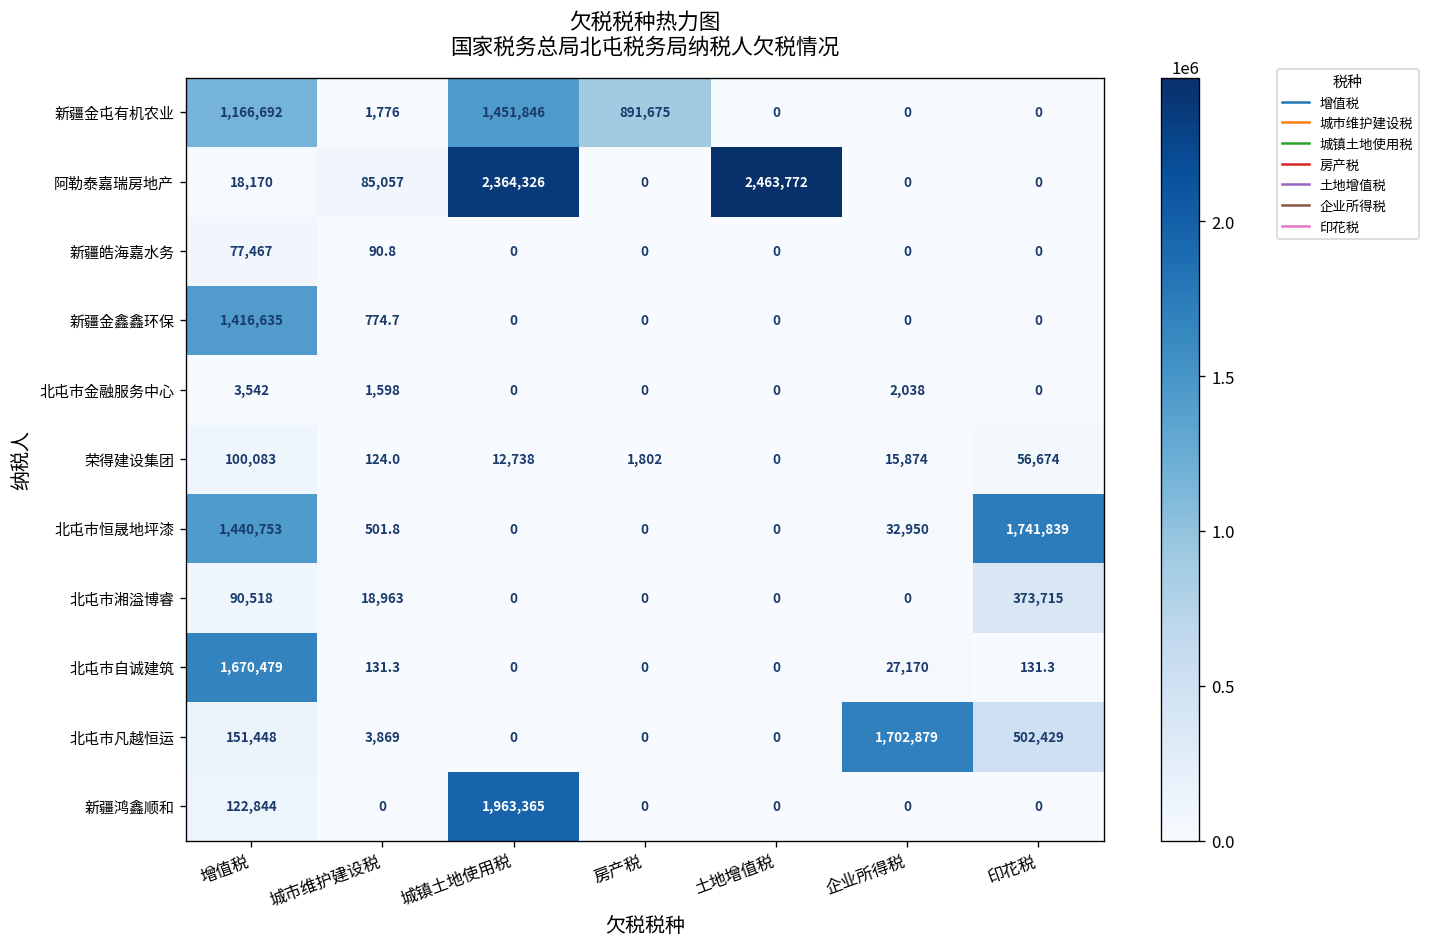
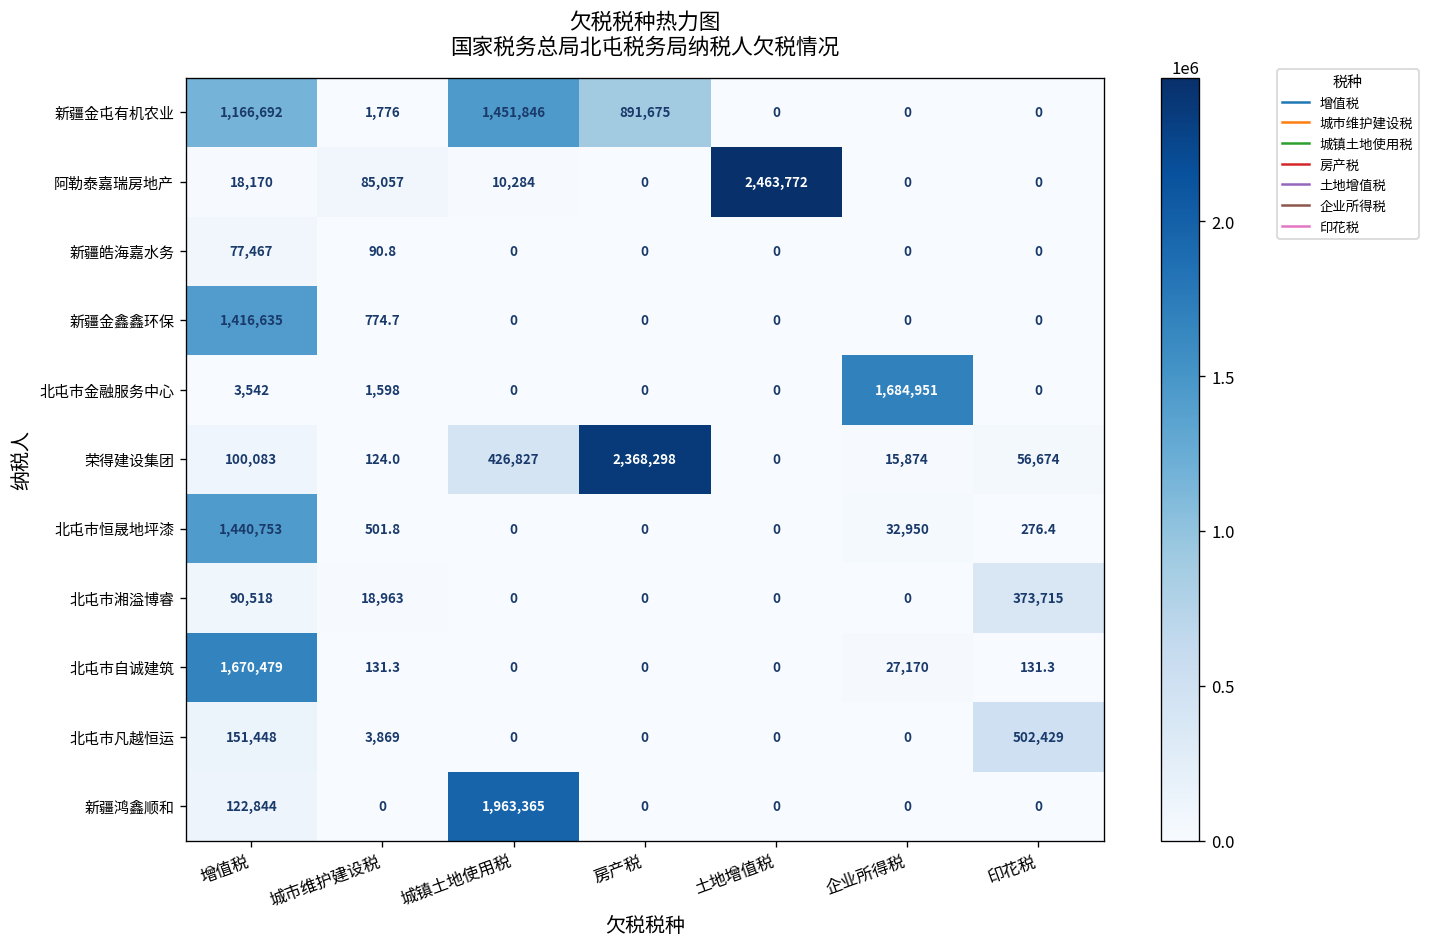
  {
    "新疆金屯有机农业": {
      "增值税": "1,166,692",
      "城市维护建设税": "1,776",
      "城镇土地使用税": "1,451,846",
      "房产税": "891,675",
      "土地增值税": "0",
      "企业所得税": "0",
      "印花税": "0"
    },
    "阿勒泰嘉瑞房地产": {
      "增值税": "18,170",
      "城市维护建设税": "85,057",
-     "城镇土地使用税": "2,364,326",
+     "城镇土地使用税": "10,284",
      "房产税": "0",
      "土地增值税": "2,463,772",
      "企业所得税": "0",
      "印花税": "0"
    },
    "新疆皓海嘉水务": {
      "增值税": "77,467",
      "城市维护建设税": "90.8",
      "城镇土地使用税": "0",
      "房产税": "0",
      "土地增值税": "0",
      "企业所得税": "0",
      "印花税": "0"
    },
    "新疆金鑫鑫环保": {
      "增值税": "1,416,635",
      "城市维护建设税": "774.7",
      "城镇土地使用税": "0",
      "房产税": "0",
      "土地增值税": "0",
      "企业所得税": "0",
      "印花税": "0"
    },
    "北屯市金融服务中心": {
      "增值税": "3,542",
      "城市维护建设税": "1,598",
      "城镇土地使用税": "0",
      "房产税": "0",
      "土地增值税": "0",
-     "企业所得税": "2,038",
+     "企业所得税": "1,684,951",
      "印花税": "0"
    },
    "荣得建设集团": {
      "增值税": "100,083",
      "城市维护建设税": "124.0",
-     "城镇土地使用税": "12,738",
-     "房产税": "1,802",
+     "城镇土地使用税": "426,827",
+     "房产税": "2,368,298",
      "土地增值税": "0",
      "企业所得税": "15,874",
      "印花税": "56,674"
    },
    "北屯市恒晟地坪漆": {
      "增值税": "1,440,753",
      "城市维护建设税": "501.8",
      "城镇土地使用税": "0",
      "房产税": "0",
      "土地增值税": "0",
      "企业所得税": "32,950",
-     "印花税": "1,741,839"
+     "印花税": "276.4"
    },
    "北屯市湘溢博睿": {
      "增值税": "90,518",
      "城市维护建设税": "18,963",
      "城镇土地使用税": "0",
      "房产税": "0",
      "土地增值税": "0",
      "企业所得税": "0",
      "印花税": "373,715"
    },
    "北屯市自诚建筑": {
      "增值税": "1,670,479",
      "城市维护建设税": "131.3",
      "城镇土地使用税": "0",
      "房产税": "0",
      "土地增值税": "0",
      "企业所得税": "27,170",
      "印花税": "131.3"
    },
    "北屯市凡越恒运": {
      "增值税": "151,448",
      "城市维护建设税": "3,869",
      "城镇土地使用税": "0",
      "房产税": "0",
      "土地增值税": "0",
-     "企业所得税": "1,702,879",
+     "企业所得税": "0",
      "印花税": "502,429"
    },
    "新疆鸿鑫顺和": {
      "增值税": "122,844",
      "城市维护建设税": "0",
      "城镇土地使用税": "1,963,365",
      "房产税": "0",
      "土地增值税": "0",
      "企业所得税": "0",
      "印花税": "0"
    }
  }
